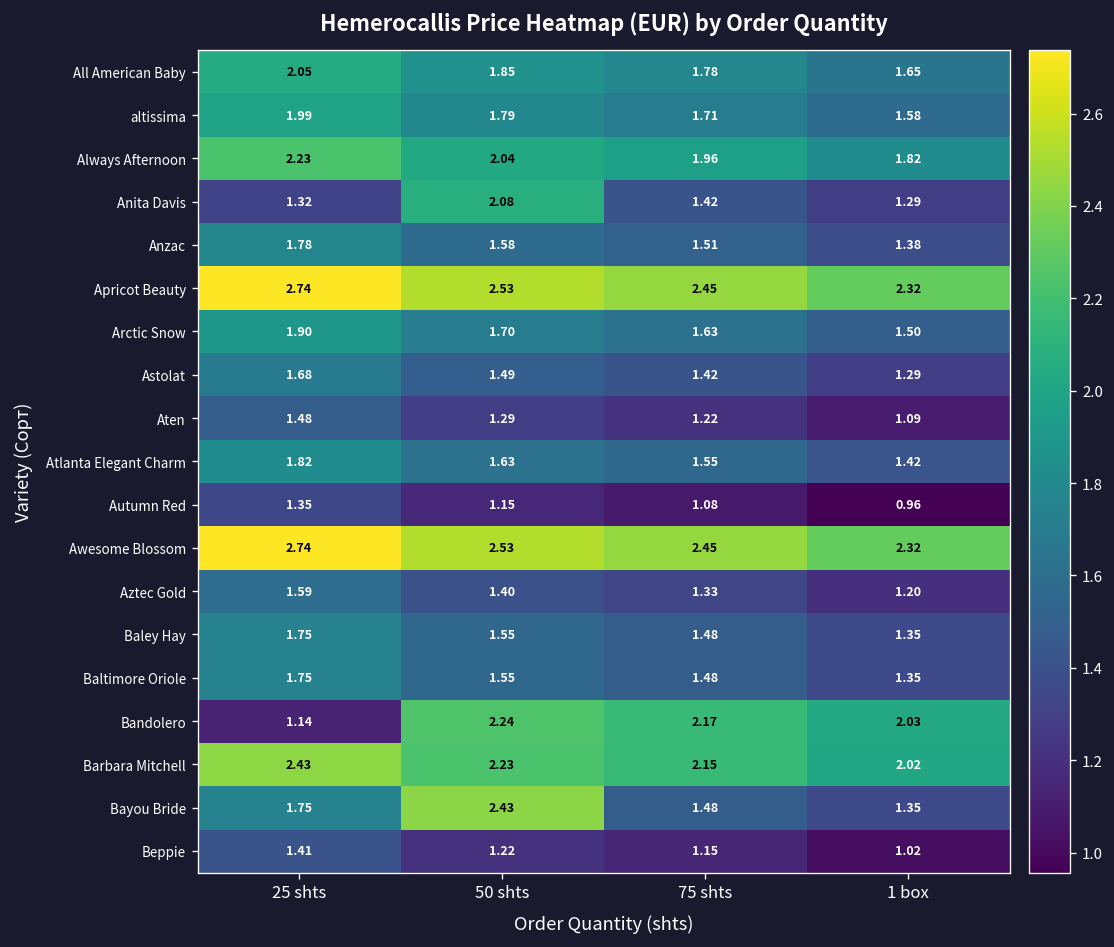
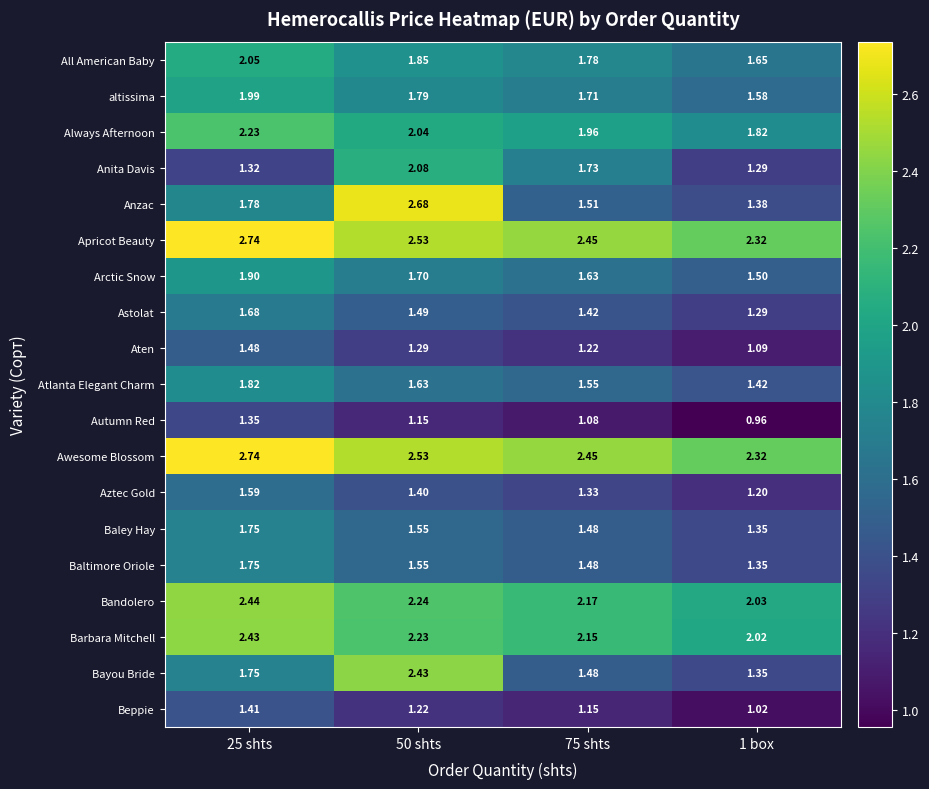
  {
    "All American Baby": {
      "25 shts": 2.05,
      "50 shts": 1.85,
      "75 shts": 1.78,
      "1 box": 1.65
    },
    "altissima": {
      "25 shts": 1.99,
      "50 shts": 1.79,
      "75 shts": 1.71,
      "1 box": 1.58
    },
    "Always Afternoon": {
      "25 shts": 2.23,
      "50 shts": 2.04,
      "75 shts": 1.96,
      "1 box": 1.82
    },
    "Anita Davis": {
      "25 shts": 1.32,
      "50 shts": 2.08,
-     "75 shts": 1.42,
+     "75 shts": 1.73,
      "1 box": 1.29
    },
    "Anzac": {
      "25 shts": 1.78,
-     "50 shts": 1.58,
+     "50 shts": 2.68,
      "75 shts": 1.51,
      "1 box": 1.38
    },
    "Apricot Beauty": {
      "25 shts": 2.74,
      "50 shts": 2.53,
      "75 shts": 2.45,
      "1 box": 2.32
    },
    "Arctic Snow": {
      "25 shts": 1.90,
      "50 shts": 1.70,
      "75 shts": 1.63,
      "1 box": 1.50
    },
    "Astolat": {
      "25 shts": 1.68,
      "50 shts": 1.49,
      "75 shts": 1.42,
      "1 box": 1.29
    },
    "Aten": {
      "25 shts": 1.48,
      "50 shts": 1.29,
      "75 shts": 1.22,
      "1 box": 1.09
    },
    "Atlanta Elegant Charm": {
      "25 shts": 1.82,
      "50 shts": 1.63,
      "75 shts": 1.55,
      "1 box": 1.42
    },
    "Autumn Red": {
      "25 shts": 1.35,
      "50 shts": 1.15,
      "75 shts": 1.08,
      "1 box": 0.96
    },
    "Awesome Blossom": {
      "25 shts": 2.74,
      "50 shts": 2.53,
      "75 shts": 2.45,
      "1 box": 2.32
    },
    "Aztec Gold": {
      "25 shts": 1.59,
      "50 shts": 1.40,
      "75 shts": 1.33,
      "1 box": 1.20
    },
    "Baley Hay": {
      "25 shts": 1.75,
      "50 shts": 1.55,
      "75 shts": 1.48,
      "1 box": 1.35
    },
    "Baltimore Oriole": {
      "25 shts": 1.75,
      "50 shts": 1.55,
      "75 shts": 1.48,
      "1 box": 1.35
    },
    "Bandolero": {
-     "25 shts": 1.14,
+     "25 shts": 2.44,
      "50 shts": 2.24,
      "75 shts": 2.17,
      "1 box": 2.03
    },
    "Barbara Mitchell": {
      "25 shts": 2.43,
      "50 shts": 2.23,
      "75 shts": 2.15,
      "1 box": 2.02
    },
    "Bayou Bride": {
      "25 shts": 1.75,
      "50 shts": 2.43,
      "75 shts": 1.48,
      "1 box": 1.35
    },
    "Beppie": {
      "25 shts": 1.41,
      "50 shts": 1.22,
      "75 shts": 1.15,
      "1 box": 1.02
    }
  }
